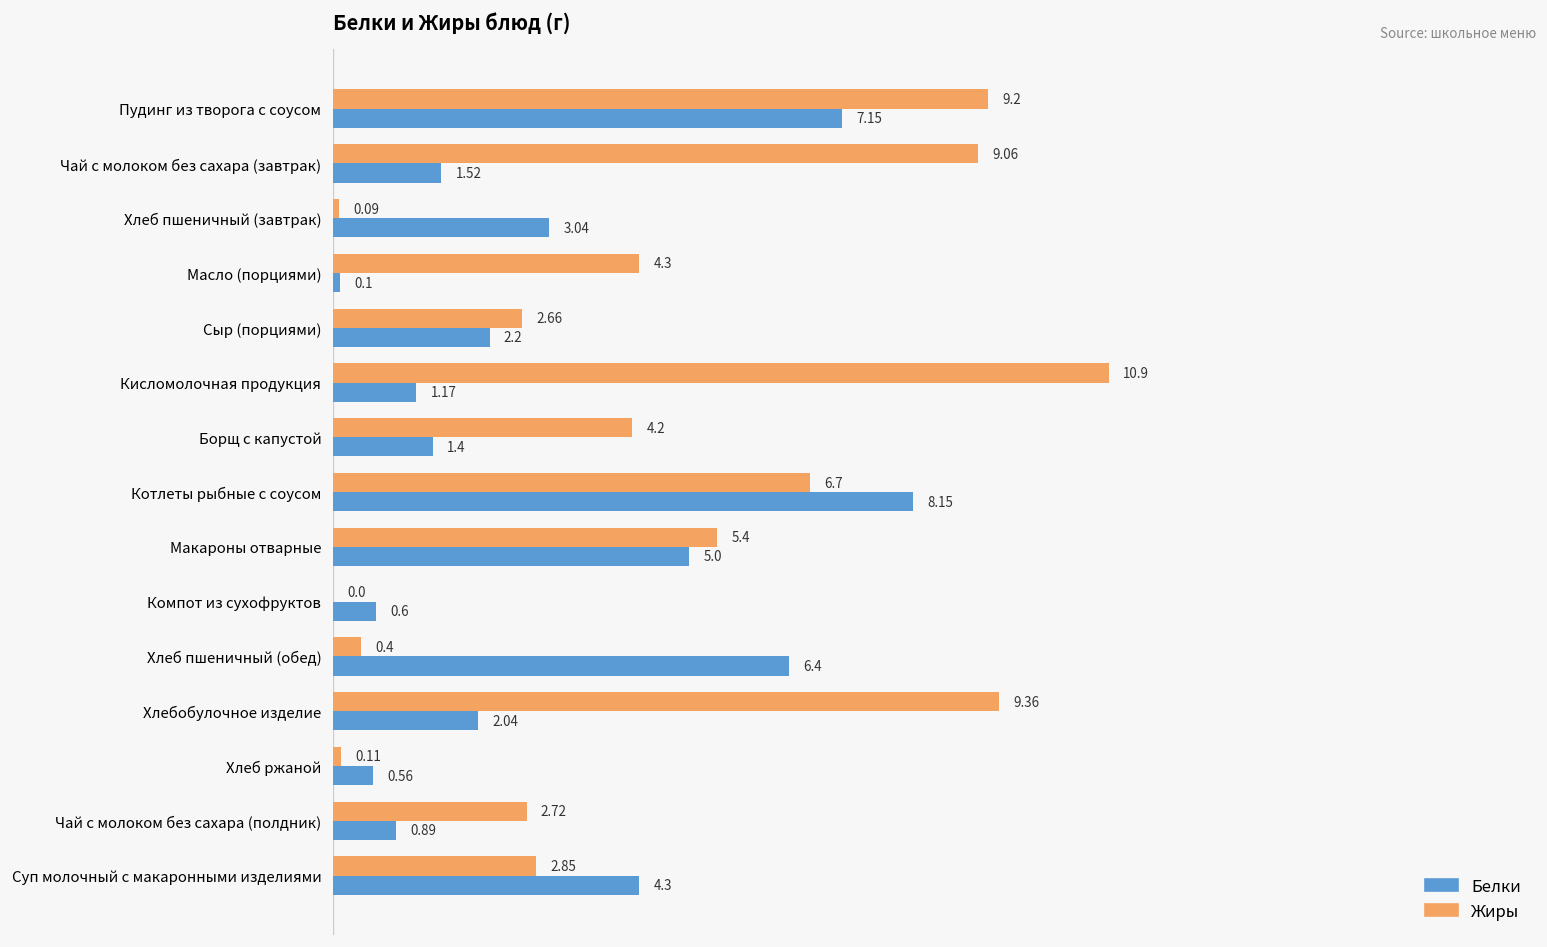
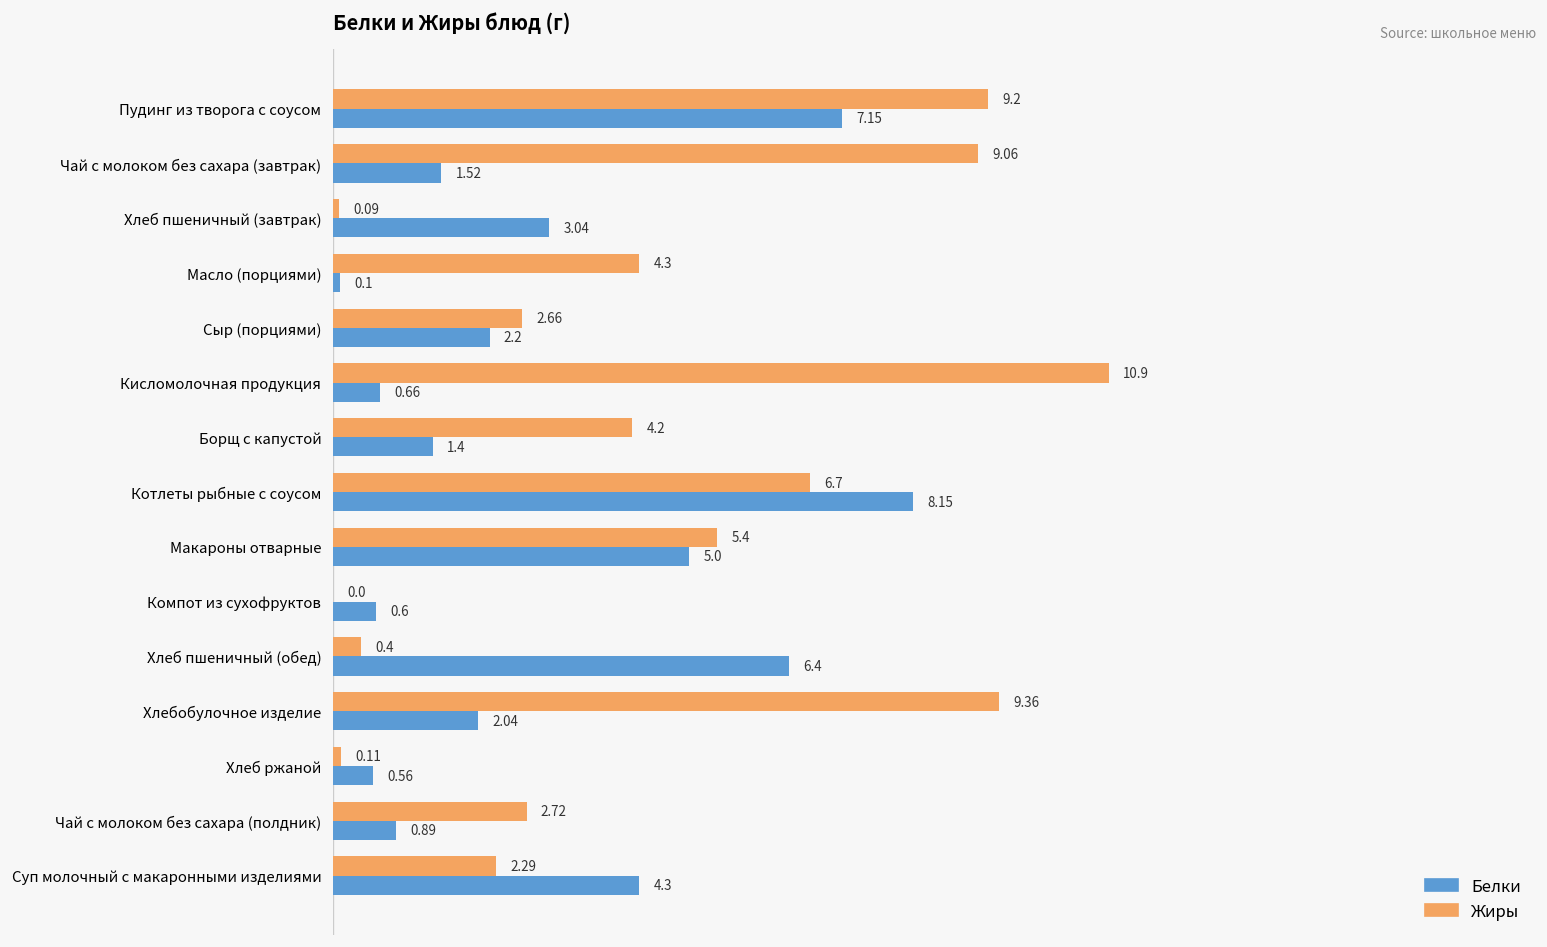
  {
    "Белки": {
      "Пудинг из творога с соусом": 7.15,
      "Чай с молоком без сахара (завтрак)": 1.52,
      "Хлеб пшеничный (завтрак)": 3.04,
      "Масло (порциями)": 0.1,
      "Сыр (порциями)": 2.2,
-     "Кисломолочная продукция": 1.17,
+     "Кисломолочная продукция": 0.66,
      "Борщ с капустой": 1.4,
      "Котлеты рыбные с соусом": 8.15,
      "Макароны отварные": 5.0,
      "Компот из сухофруктов": 0.6,
      "Хлеб пшеничный (обед)": 6.4,
      "Хлебобулочное изделие": 2.04,
      "Хлеб ржаной": 0.56,
      "Чай с молоком без сахара (полдник)": 0.89,
      "Суп молочный с макаронными изделиями": 4.3
    },
    "Жиры": {
      "Пудинг из творога с соусом": 9.2,
      "Чай с молоком без сахара (завтрак)": 9.06,
      "Хлеб пшеничный (завтрак)": 0.09,
      "Масло (порциями)": 4.3,
      "Сыр (порциями)": 2.66,
      "Кисломолочная продукция": 10.9,
      "Борщ с капустой": 4.2,
      "Котлеты рыбные с соусом": 6.7,
      "Макароны отварные": 5.4,
      "Компот из сухофруктов": 0.0,
      "Хлеб пшеничный (обед)": 0.4,
      "Хлебобулочное изделие": 9.36,
      "Хлеб ржаной": 0.11,
      "Чай с молоком без сахара (полдник)": 2.72,
-     "Суп молочный с макаронными изделиями": 2.85
+     "Суп молочный с макаронными изделиями": 2.29
    }
  }
